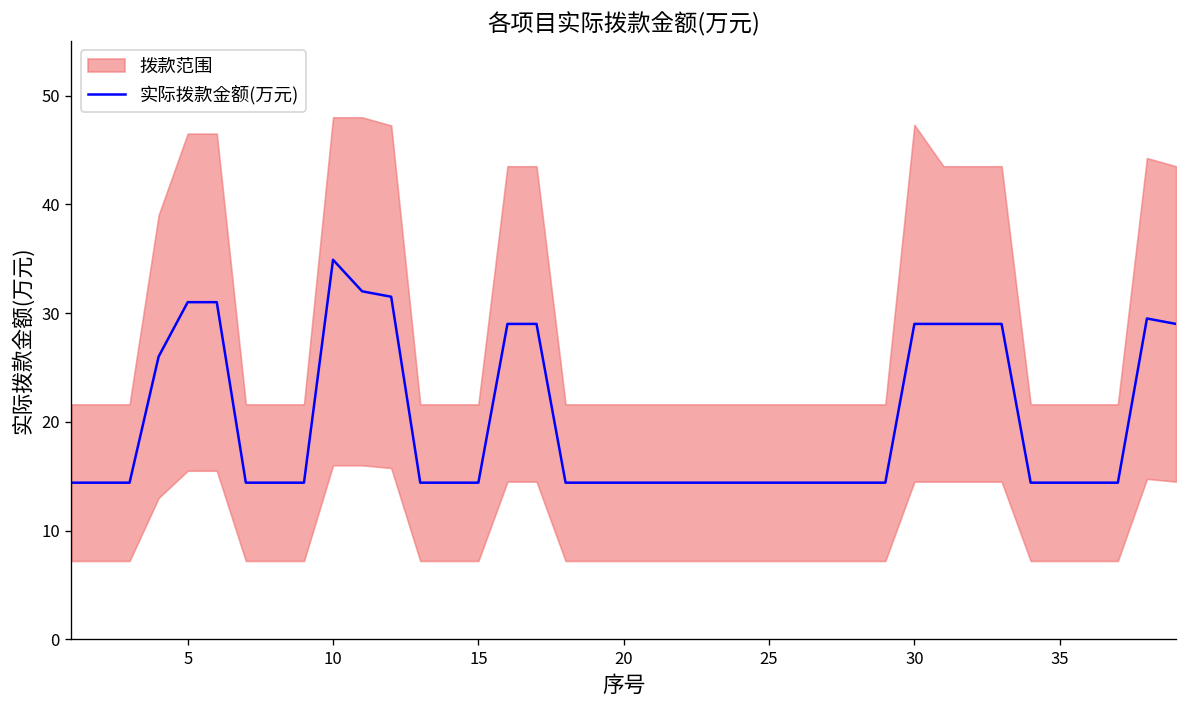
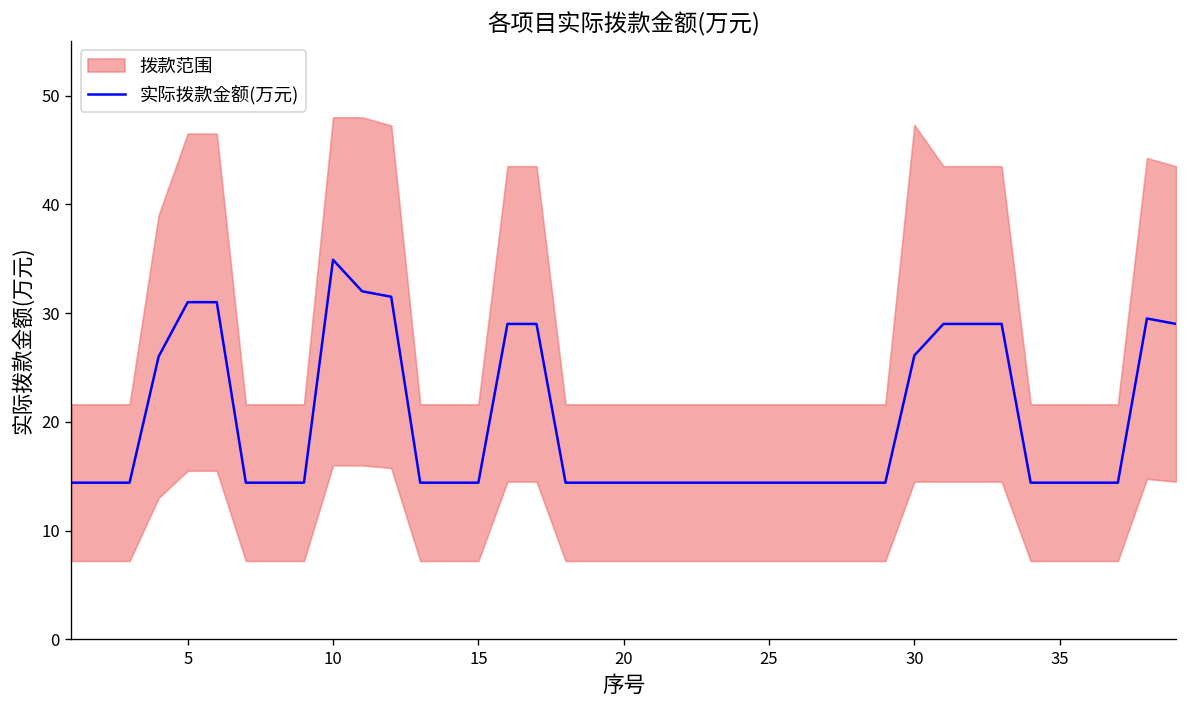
  {
    "实际拨款金额(万元)": {
      "5": 31,
      "10": 35,
      "15": 14,
      "20": 14,
      "25": 14,
-     "30": 29,
+     "30": 26,
      "35": 14
    }
  }
